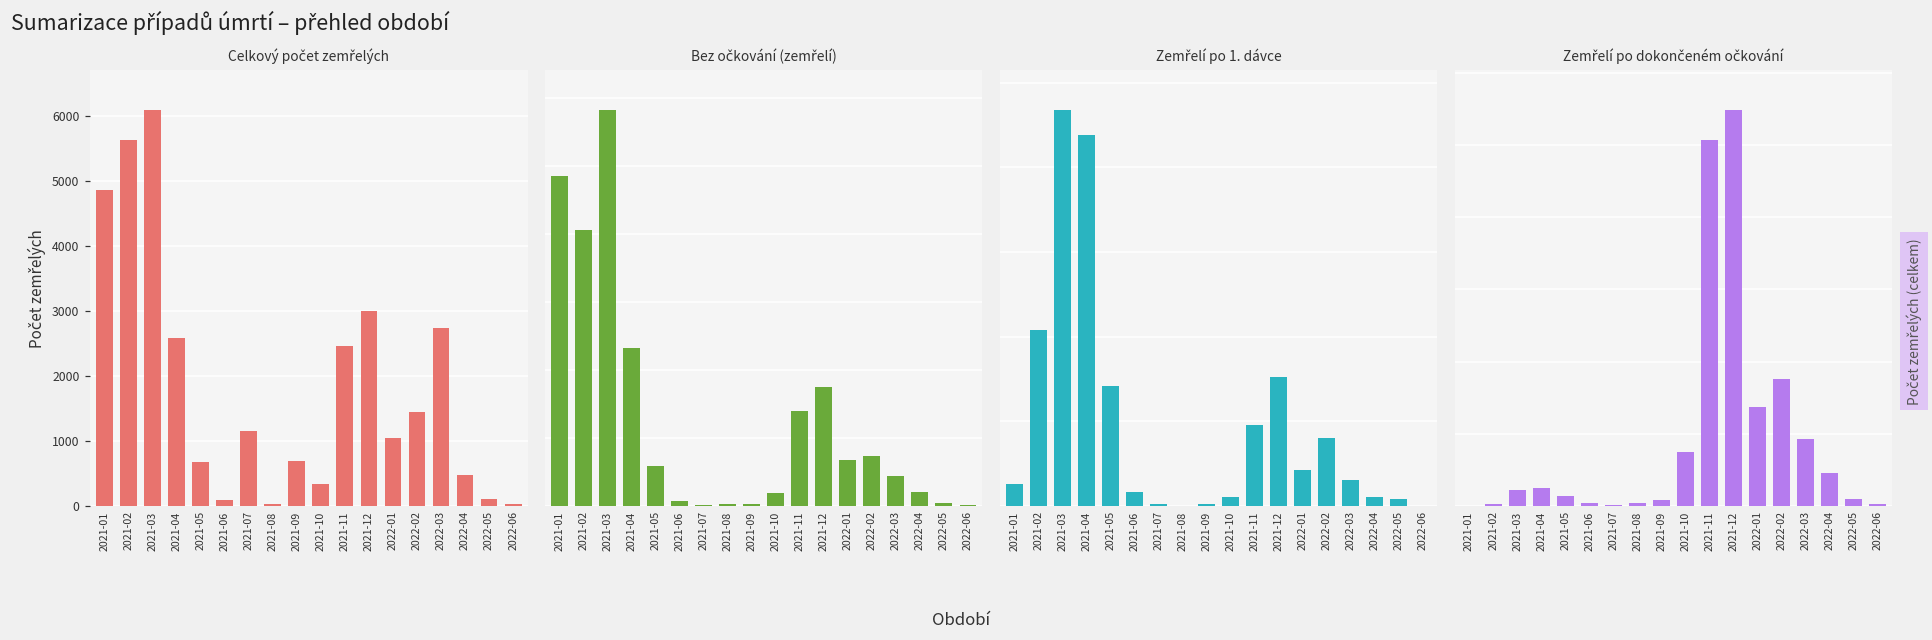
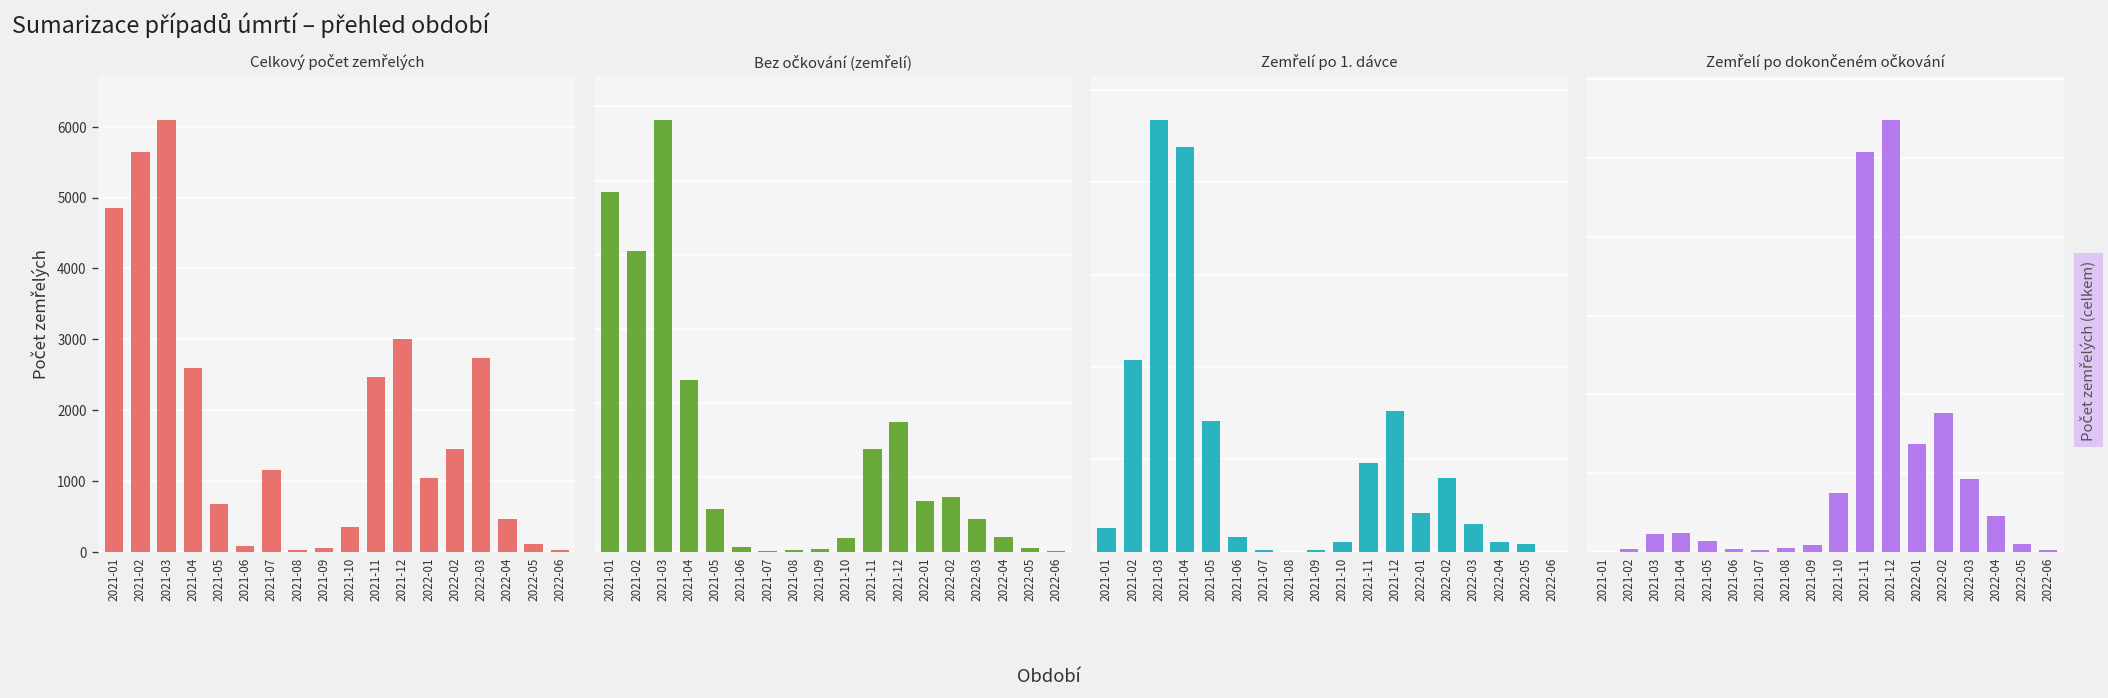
  {
    "Celkový počet zemřelých": {
      "2021-01": 4900,
      "2021-02": 5600,
      "2021-03": 6100,
      "2021-04": 2600,
      "2021-05": 700,
      "2021-06": 100,
      "2021-07": 1100,
-     "2021-09": 700,
+     "2021-09": 0,
      "2021-10": 300,
      "2021-11": 2500,
      "2021-12": 3000,
      "2022-01": 1000,
      "2022-02": 1500,
      "2022-03": 2700,
      "2022-04": 500,
      "2022-05": 100
    }
  }
